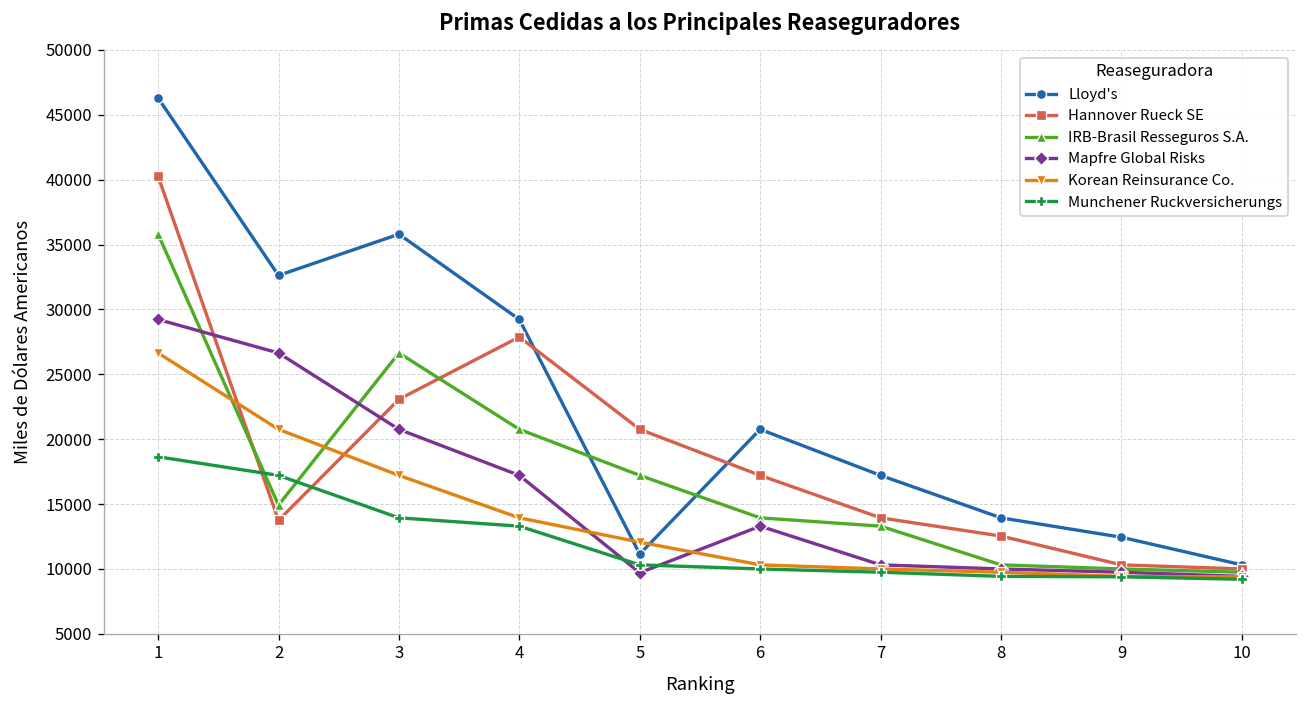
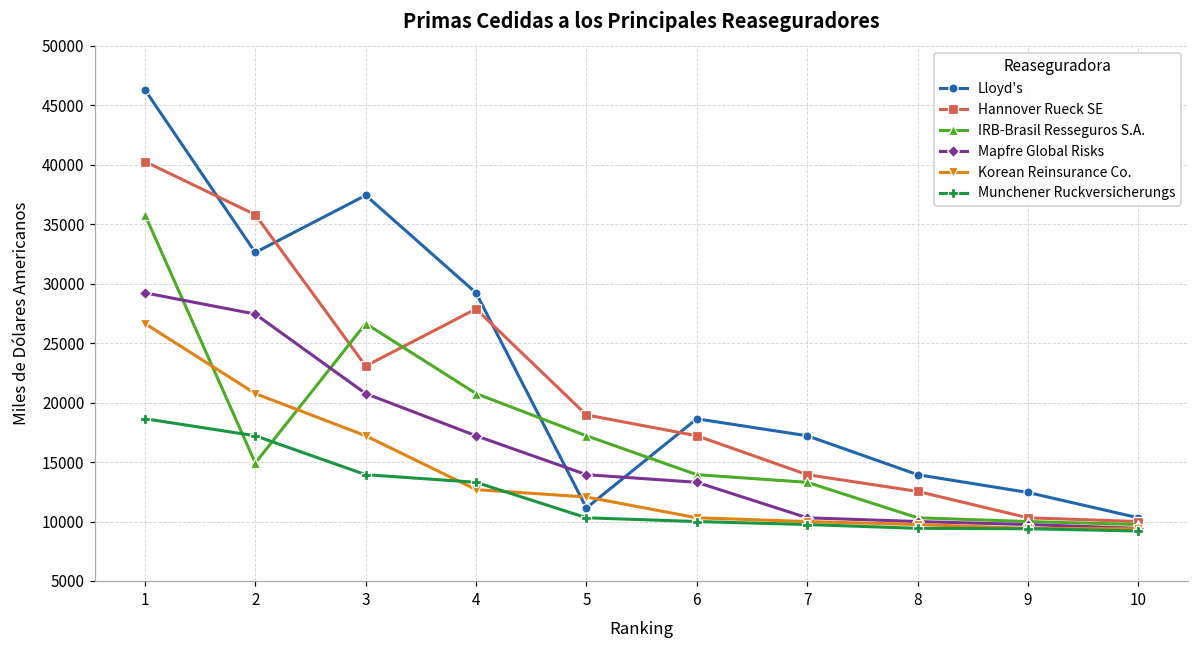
  {
    "Lloyd's": {
      "1": 46300,
      "2": 32600,
-     "3": 35800,
+     "3": 37400,
      "4": 29200,
      "5": 11100,
-     "6": 20800,
+     "6": 18600,
      "7": 17200,
      "8": 13900,
      "9": 12400,
      "10": 10300
    },
    "Hannover Rueck SE": {
      "1": 40300,
-     "2": 13700,
+     "2": 35800,
      "3": 23100,
      "4": 27900,
-     "5": 20800,
+     "5": 19000,
      "6": 17200,
      "7": 13900,
      "8": 12500,
      "9": 10300,
      "10": 10000
    },
    "IRB-Brasil Resseguros S.A.": {
      "1": 35800,
      "2": 14900,
      "3": 26600,
      "4": 20800,
      "5": 17200,
      "6": 13900,
      "7": 13300,
      "8": 10300,
      "9": 10000,
      "10": 9700
    },
    "Mapfre Global Risks": {
      "1": 29200,
-     "2": 26600,
+     "2": 27400,
      "3": 20800,
      "4": 17200,
-     "5": 9700,
+     "5": 13900,
      "6": 13300,
      "7": 10300,
      "8": 10000,
      "9": 9700
    },
    "Korean Reinsurance Co.": {
      "1": 26600,
      "2": 20800,
      "3": 17200,
-     "4": 13900,
+     "4": 12700,
      "5": 12100,
      "6": 10300,
      "7": 10000,
      "8": 9700
    },
    "Munchener Ruckversicherungs": {
      "1": 18600,
      "2": 17200,
      "3": 13900,
      "4": 13300,
      "5": 10300,
      "6": 10000,
      "7": 9700,
      "8": 9400
    }
  }
